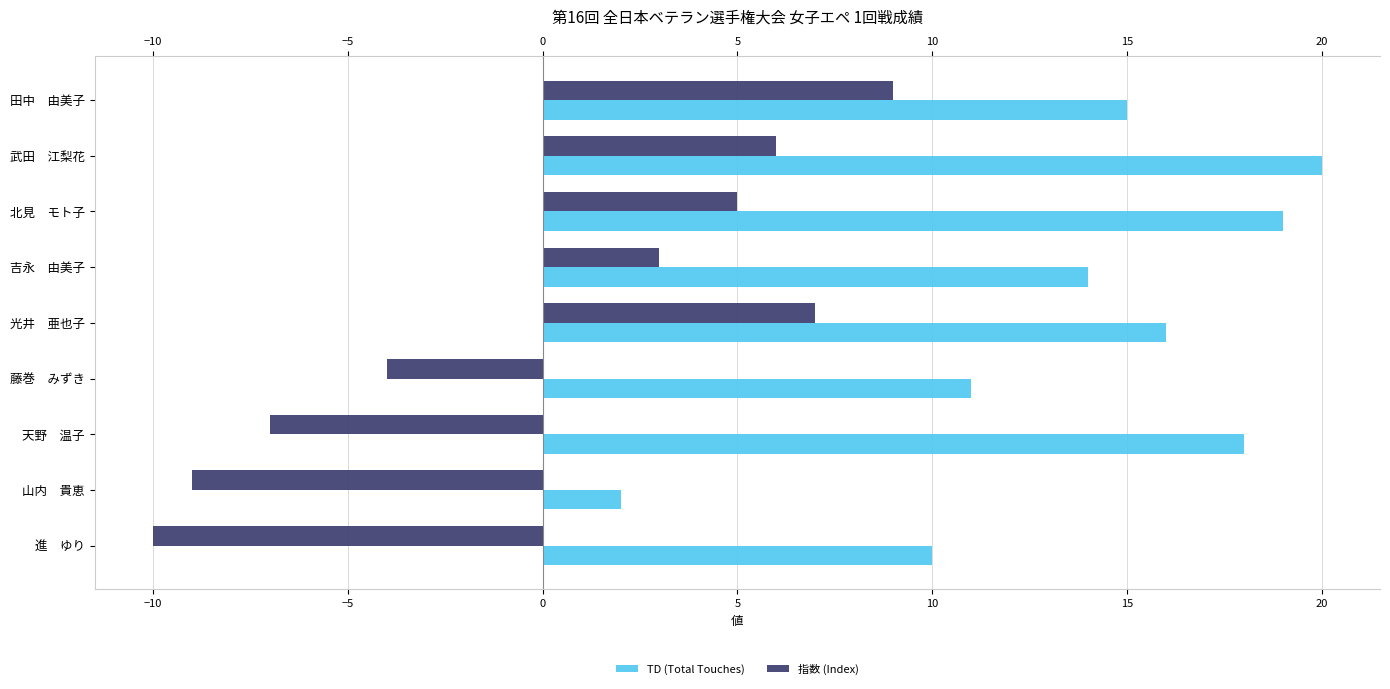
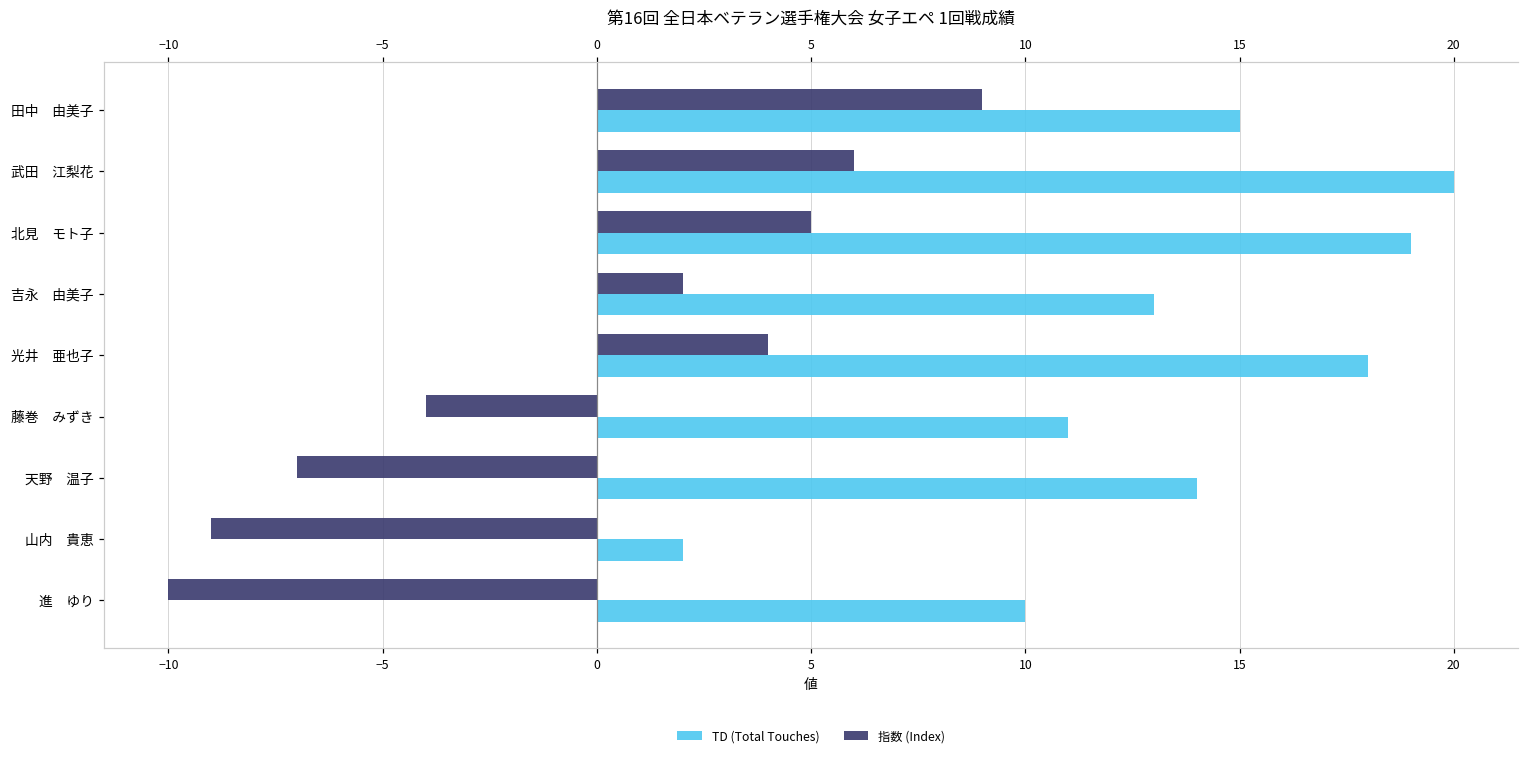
  {
    "TD (Total Touches)": {
      "田中 由美子": 15,
      "武田 江梨花": 20,
      "北見 モト子": 19,
-     "吉永 由美子": 14,
-     "光井 亜也子": 16,
+     "吉永 由美子": 13,
+     "光井 亜也子": 18,
      "藤巻 みずき": 11,
-     "天野 温子": 18,
+     "天野 温子": 14,
      "山内 貴恵": 2,
      "進 ゆり": 10
    },
    "指数 (Index)": {
      "田中 由美子": 9,
      "武田 江梨花": 6,
      "北見 モト子": 5,
-     "吉永 由美子": 3,
-     "光井 亜也子": 7,
+     "吉永 由美子": 2,
+     "光井 亜也子": 4,
      "藤巻 みずき": -4,
      "天野 温子": -7,
      "山内 貴恵": -9,
      "進 ゆり": -10
    }
  }
